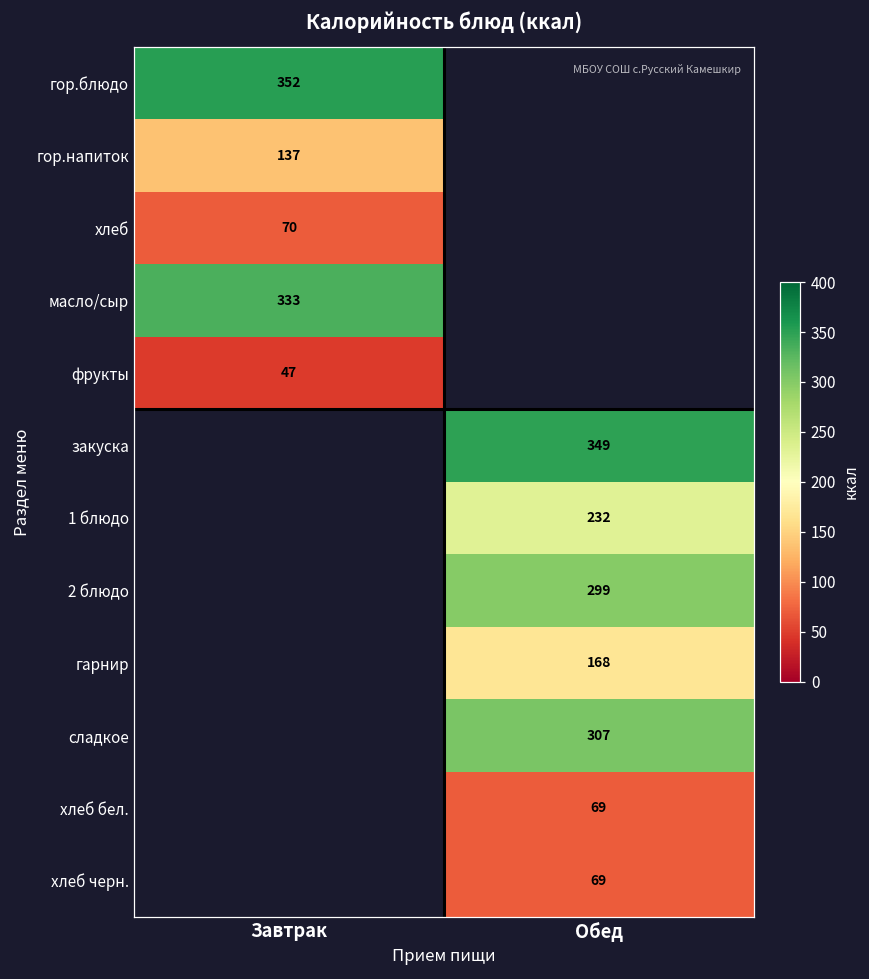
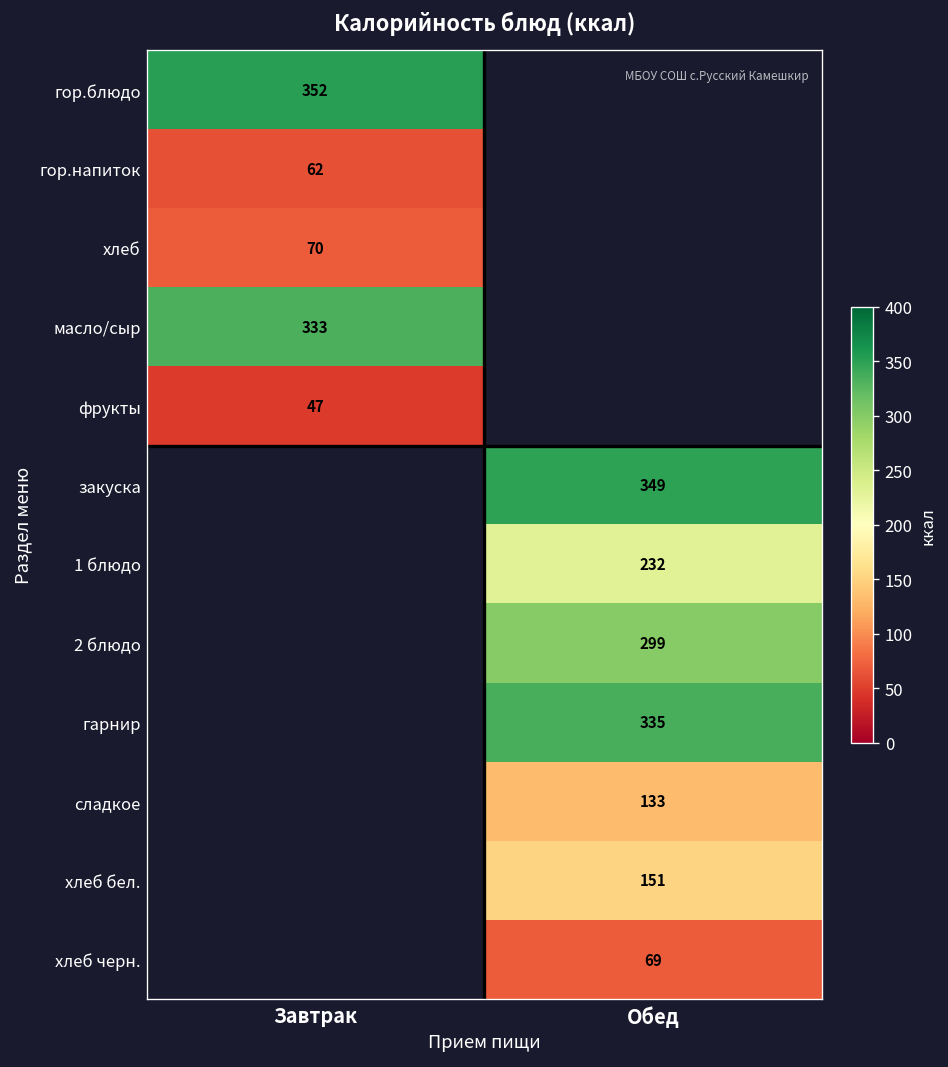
  {
    "гор.блюдо": {
      "Завтрак": 352
    },
    "гор.напиток": {
-     "Завтрак": 137
+     "Завтрак": 62
    },
    "хлеб": {
      "Завтрак": 70
    },
    "масло/сыр": {
      "Завтрак": 333
    },
    "фрукты": {
      "Завтрак": 47
    },
    "закуска": {
      "Обед": 349
    },
    "1 блюдо": {
      "Обед": 232
    },
    "2 блюдо": {
      "Обед": 299
    },
    "гарнир": {
-     "Обед": 168
+     "Обед": 335
    },
    "сладкое": {
-     "Обед": 307
+     "Обед": 133
    },
    "хлеб бел.": {
-     "Обед": 69
+     "Обед": 151
    },
    "хлеб черн.": {
      "Обед": 69
    }
  }
